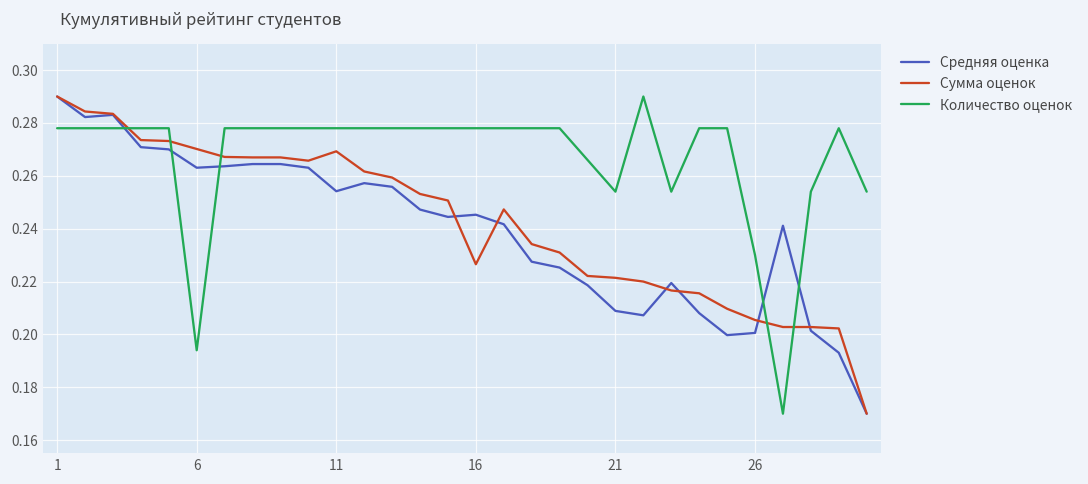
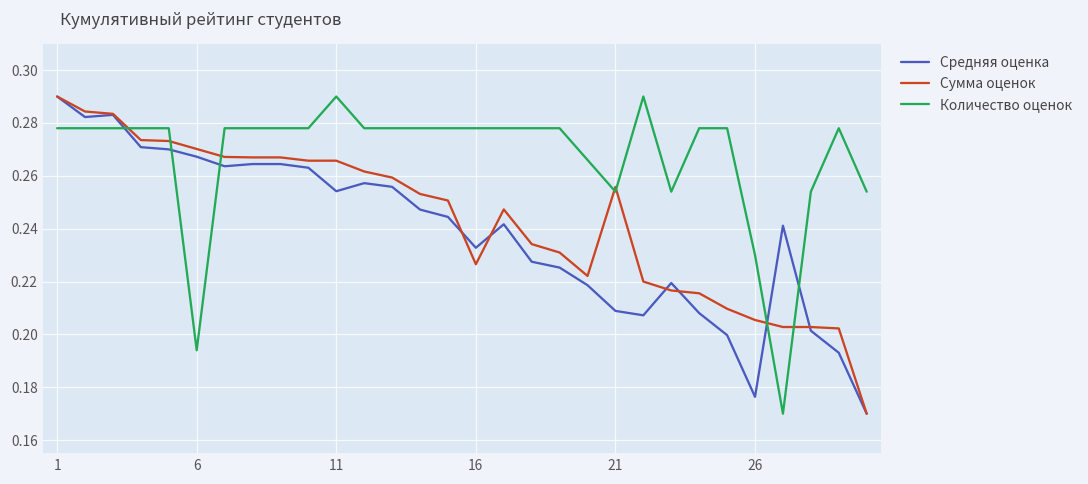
  {
    "Средняя оценка": {
-     "6": 0.263,
+     "6": 0.267,
      "11": 0.254,
-     "16": 0.245,
+     "16": 0.233,
      "21": 0.209,
-     "26": 0.201
+     "26": 0.176
    },
    "Сумма оценок": {
      "6": 0.270,
-     "11": 0.269,
+     "11": 0.266,
      "16": 0.227,
-     "21": 0.221,
+     "21": 0.256,
      "26": 0.205
    },
    "Количество оценок": {
      "1": 0.278,
      "6": 0.194,
-     "11": 0.278,
+     "11": 0.290,
      "16": 0.278,
      "21": 0.254,
      "26": 0.230
    }
  }
